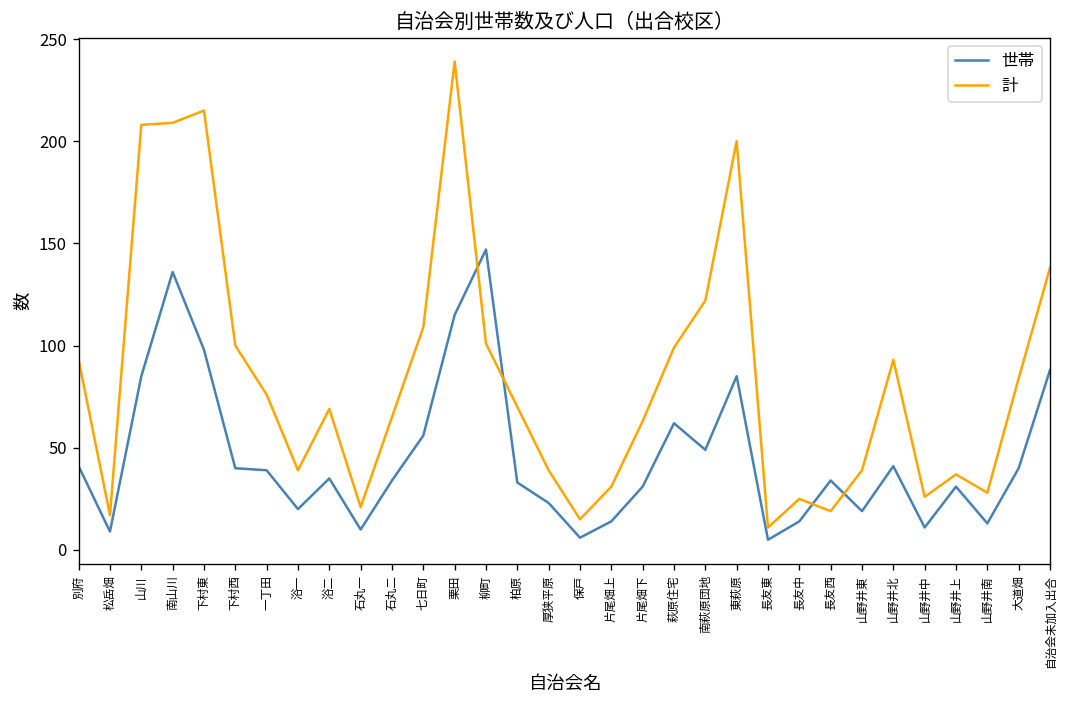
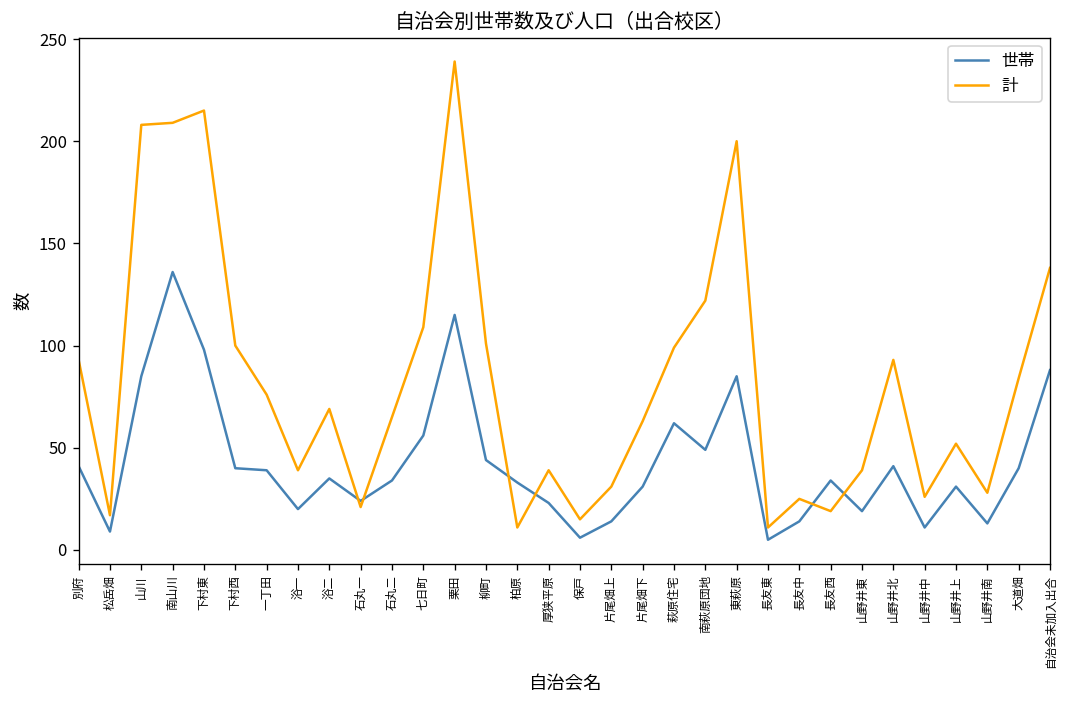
  {
    "世帯": {
      "別府": 41,
      "松岳畑": 9,
      "山川": 85,
      "南山川": 136,
      "下村東": 98,
      "下村西": 40,
      "一丁田": 39,
      "浴一": 20,
      "浴二": 35,
-     "石丸一": 10,
+     "石丸一": 24,
      "石丸二": 34,
      "七日町": 56,
      "栗田": 115,
-     "柳町": 147,
+     "柳町": 44,
      "柏原": 33,
      "厚狭平原": 23,
      "保戸": 6,
      "片尾畑上": 14,
      "片尾畑下": 31,
      "萩原住宅": 62,
      "南萩原団地": 49,
      "東萩原": 85,
      "長友東": 5,
      "長友中": 14,
      "長友西": 34,
      "山野井東": 19,
      "山野井北": 41,
      "山野井中": 11,
      "山野井上": 31,
      "山野井南": 13,
      "大道畑": 40,
      "自治会未加入出合": 88
    },
    "計": {
      "別府": 93,
      "松岳畑": 17,
      "山川": 208,
      "南山川": 209,
      "下村東": 215,
      "下村西": 100,
      "一丁田": 76,
      "浴一": 39,
      "浴二": 69,
      "石丸一": 21,
      "石丸二": 65,
      "七日町": 109,
      "栗田": 239,
      "柳町": 101,
-     "柏原": 70,
+     "柏原": 11,
      "厚狭平原": 39,
      "保戸": 15,
      "片尾畑上": 31,
      "片尾畑下": 63,
      "萩原住宅": 99,
      "南萩原団地": 122,
      "東萩原": 200,
      "長友東": 11,
      "長友中": 25,
      "長友西": 19,
      "山野井東": 39,
      "山野井北": 93,
      "山野井中": 26,
-     "山野井上": 37,
+     "山野井上": 52,
      "山野井南": 28,
      "大道畑": 84,
      "自治会未加入出合": 138
    }
  }
